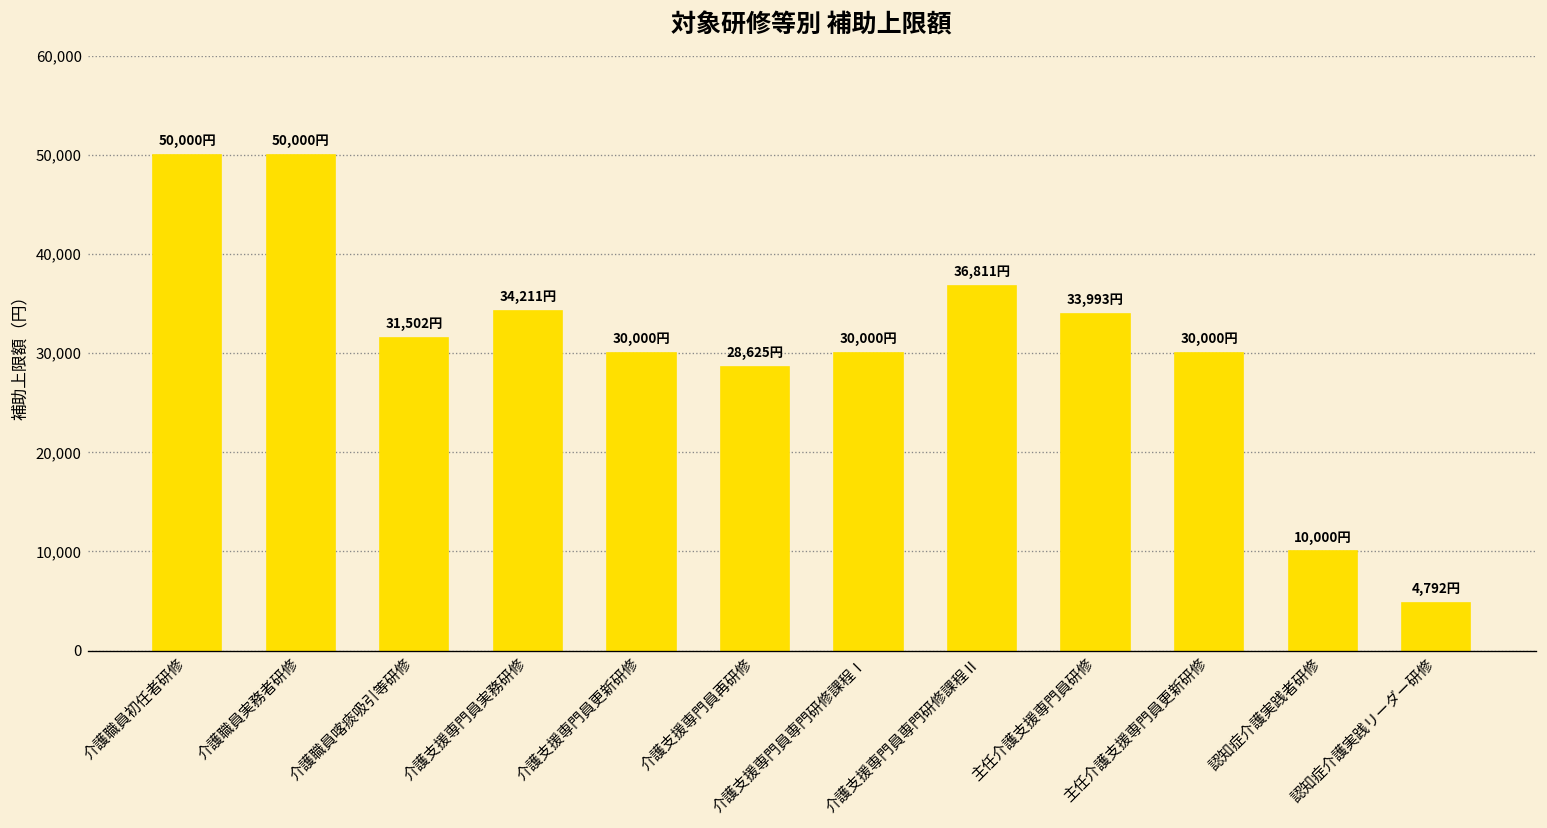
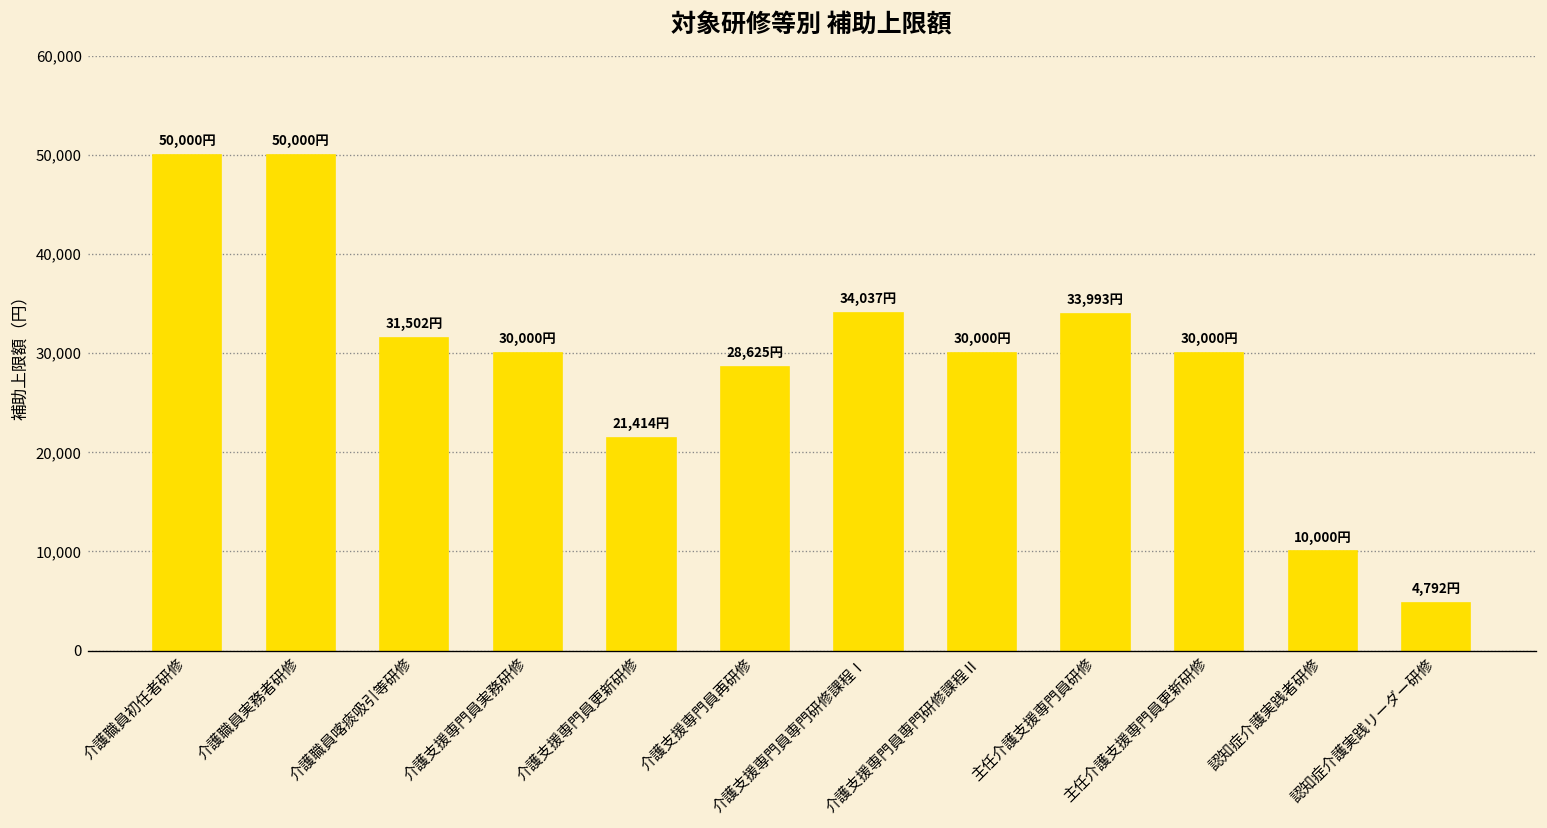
  {
    "介護職員初任者研修": "50,000円",
    "介護職員実務者研修": "50,000円",
    "介護職員喀痰吸引等研修": "31,502円",
-   "介護支援専門員実務研修": "34,211円",
-   "介護支援専門員更新研修": "30,000円",
+   "介護支援専門員実務研修": "30,000円",
+   "介護支援専門員更新研修": "21,414円",
    "介護支援専門員再研修": "28,625円",
-   "介護支援専門員専門研修課程Ⅰ": "30,000円",
-   "介護支援専門員専門研修課程Ⅱ": "36,811円",
+   "介護支援専門員専門研修課程Ⅰ": "34,037円",
+   "介護支援専門員専門研修課程Ⅱ": "30,000円",
    "主任介護支援専門員研修": "33,993円",
    "主任介護支援専門員更新研修": "30,000円",
    "認知症介護実践者研修": "10,000円",
    "認知症介護実践リーダー研修": "4,792円"
  }
